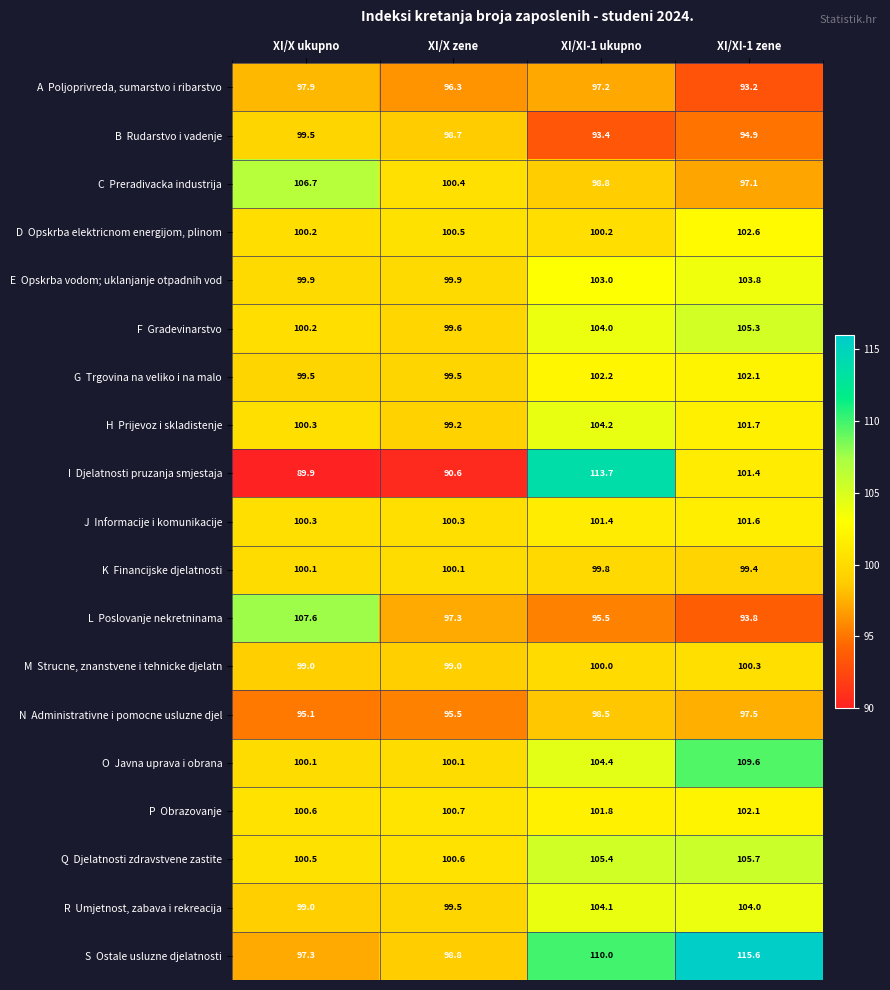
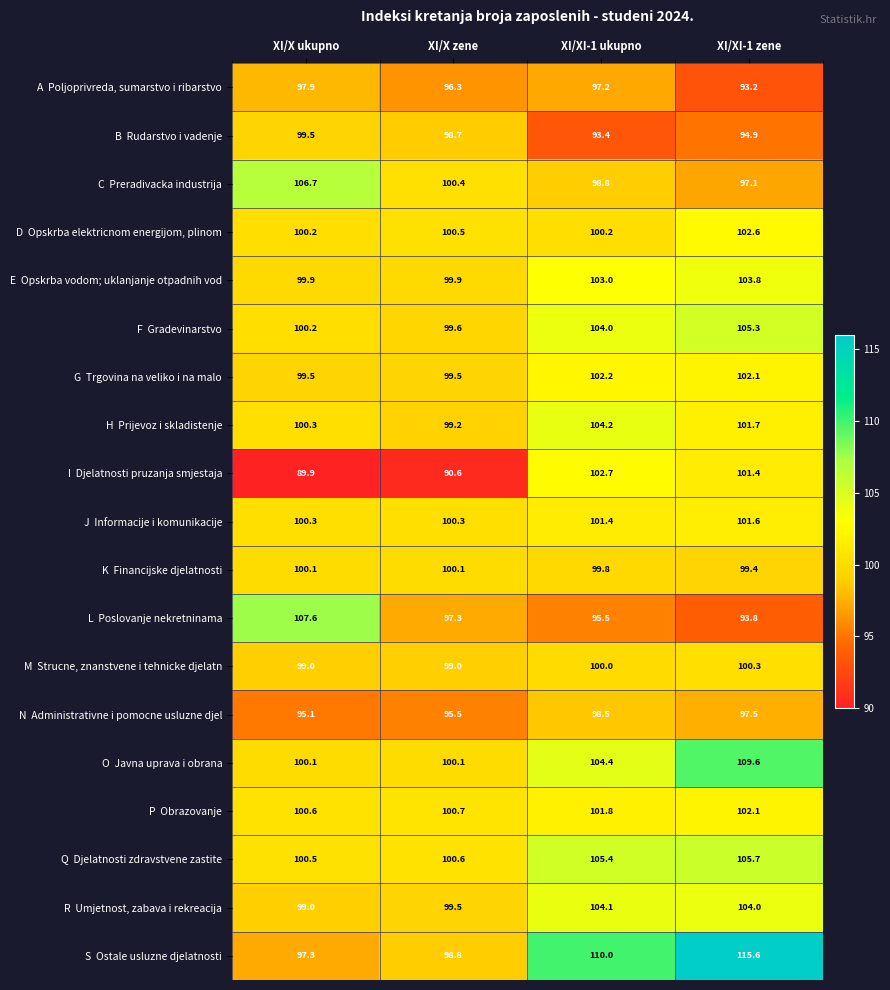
  {
    "A Poljoprivreda, sumarstvo i ribarstvo": {
      "XI/X ukupno": 97.9,
      "XI/X zene": 96.3,
      "XI/XI-1 ukupno": 97.2,
      "XI/XI-1 zene": 93.2
    },
    "B Rudarstvo i vadenje": {
      "XI/X ukupno": 99.5,
      "XI/X zene": 98.7,
      "XI/XI-1 ukupno": 93.4,
      "XI/XI-1 zene": 94.9
    },
    "C Preradivacka industrija": {
      "XI/X ukupno": 106.7,
      "XI/X zene": 100.4,
      "XI/XI-1 ukupno": 98.8,
      "XI/XI-1 zene": 97.1
    },
    "D Opskrba elektricnom energijom, plinom": {
      "XI/X ukupno": 100.2,
      "XI/X zene": 100.5,
      "XI/XI-1 ukupno": 100.2,
      "XI/XI-1 zene": 102.6
    },
    "E Opskrba vodom; uklanjanje otpadnih vod": {
      "XI/X ukupno": 99.9,
      "XI/X zene": 99.9,
      "XI/XI-1 ukupno": 103.0,
      "XI/XI-1 zene": 103.8
    },
    "F Gradevinarstvo": {
      "XI/X ukupno": 100.2,
      "XI/X zene": 99.6,
      "XI/XI-1 ukupno": 104.0,
      "XI/XI-1 zene": 105.3
    },
    "G Trgovina na veliko i na malo": {
      "XI/X ukupno": 99.5,
      "XI/X zene": 99.5,
      "XI/XI-1 ukupno": 102.2,
      "XI/XI-1 zene": 102.1
    },
    "H Prijevoz i skladistenje": {
      "XI/X ukupno": 100.3,
      "XI/X zene": 99.2,
      "XI/XI-1 ukupno": 104.2,
      "XI/XI-1 zene": 101.7
    },
    "I Djelatnosti pruzanja smjestaja": {
      "XI/X ukupno": 89.9,
      "XI/X zene": 90.6,
-     "XI/XI-1 ukupno": 113.7,
+     "XI/XI-1 ukupno": 102.7,
      "XI/XI-1 zene": 101.4
    },
    "J Informacije i komunikacije": {
      "XI/X ukupno": 100.3,
      "XI/X zene": 100.3,
      "XI/XI-1 ukupno": 101.4,
      "XI/XI-1 zene": 101.6
    },
    "K Financijske djelatnosti": {
      "XI/X ukupno": 100.1,
      "XI/X zene": 100.1,
      "XI/XI-1 ukupno": 99.8,
      "XI/XI-1 zene": 99.4
    },
    "L Poslovanje nekretninama": {
      "XI/X ukupno": 107.6,
      "XI/X zene": 97.3,
      "XI/XI-1 ukupno": 95.5,
      "XI/XI-1 zene": 93.8
    },
    "M Strucne, znanstvene i tehnicke djelatn": {
      "XI/X ukupno": 99.0,
      "XI/X zene": 99.0,
      "XI/XI-1 ukupno": 100.0,
      "XI/XI-1 zene": 100.3
    },
    "N Administrativne i pomocne usluzne djel": {
      "XI/X ukupno": 95.1,
      "XI/X zene": 95.5,
      "XI/XI-1 ukupno": 98.5,
      "XI/XI-1 zene": 97.5
    },
    "O Javna uprava i obrana": {
      "XI/X ukupno": 100.1,
      "XI/X zene": 100.1,
      "XI/XI-1 ukupno": 104.4,
      "XI/XI-1 zene": 109.6
    },
    "P Obrazovanje": {
      "XI/X ukupno": 100.6,
      "XI/X zene": 100.7,
      "XI/XI-1 ukupno": 101.8,
      "XI/XI-1 zene": 102.1
    },
    "Q Djelatnosti zdravstvene zastite": {
      "XI/X ukupno": 100.5,
      "XI/X zene": 100.6,
      "XI/XI-1 ukupno": 105.4,
      "XI/XI-1 zene": 105.7
    },
    "R Umjetnost, zabava i rekreacija": {
      "XI/X ukupno": 99.0,
      "XI/X zene": 99.5,
      "XI/XI-1 ukupno": 104.1,
      "XI/XI-1 zene": 104.0
    },
    "S Ostale usluzne djelatnosti": {
      "XI/X ukupno": 97.3,
      "XI/X zene": 98.8,
      "XI/XI-1 ukupno": 110.0,
      "XI/XI-1 zene": 115.6
    }
  }
